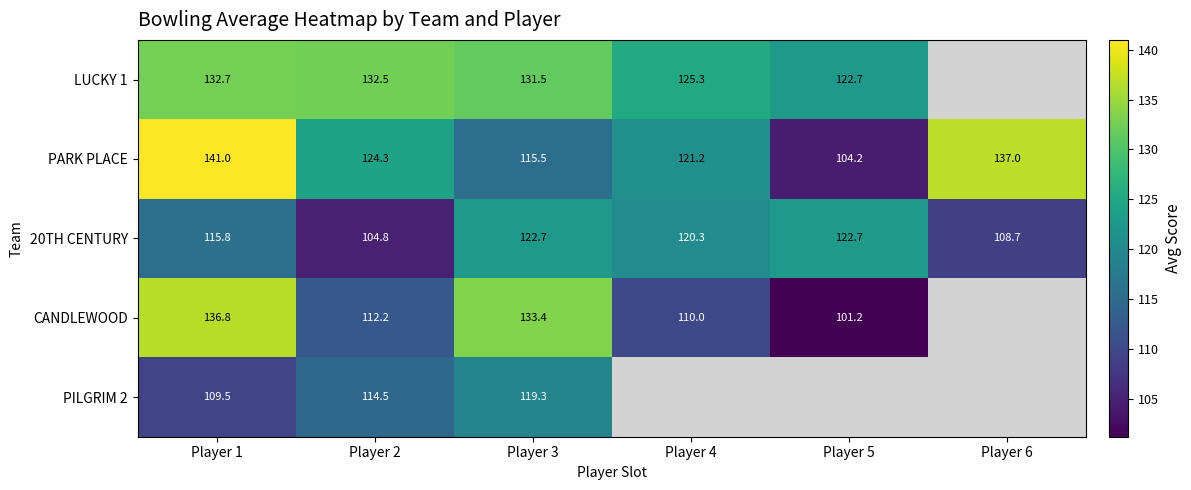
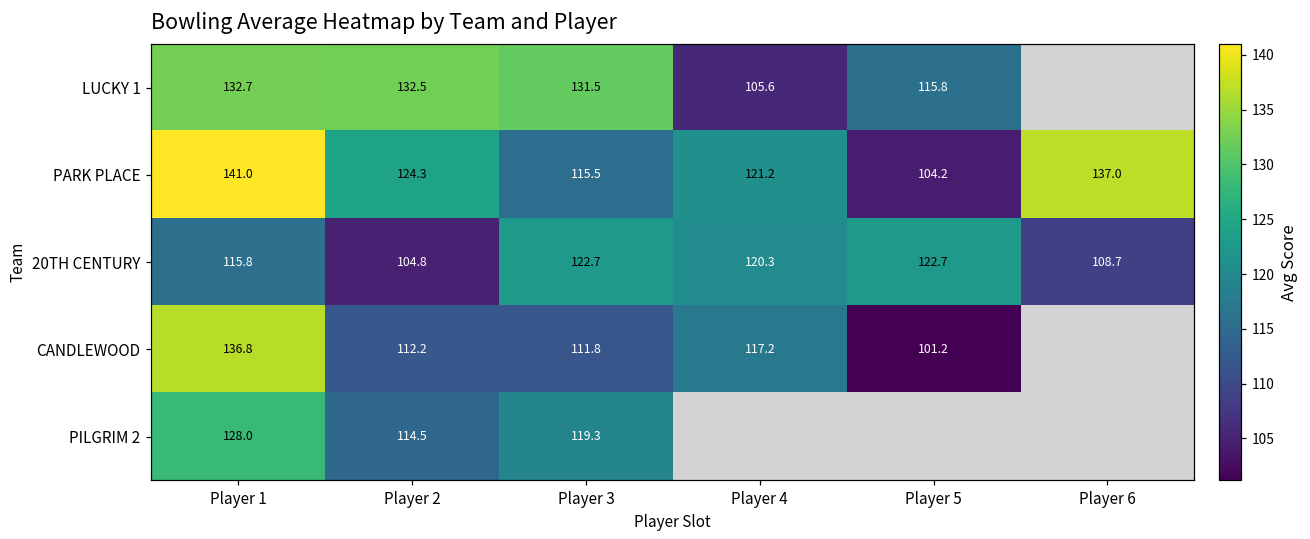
  {
    "LUCKY 1": {
      "Player 1": 132.7,
      "Player 2": 132.5,
      "Player 3": 131.5,
-     "Player 4": 125.3,
-     "Player 5": 122.7
+     "Player 4": 105.6,
+     "Player 5": 115.8
    },
    "PARK PLACE": {
      "Player 1": 141.0,
      "Player 2": 124.3,
      "Player 3": 115.5,
      "Player 4": 121.2,
      "Player 5": 104.2,
      "Player 6": 137.0
    },
    "20TH CENTURY": {
      "Player 1": 115.8,
      "Player 2": 104.8,
      "Player 3": 122.7,
      "Player 4": 120.3,
      "Player 5": 122.7,
      "Player 6": 108.7
    },
    "CANDLEWOOD": {
      "Player 1": 136.8,
      "Player 2": 112.2,
-     "Player 3": 133.4,
-     "Player 4": 110.0,
+     "Player 3": 111.8,
+     "Player 4": 117.2,
      "Player 5": 101.2
    },
    "PILGRIM 2": {
-     "Player 1": 109.5,
+     "Player 1": 128.0,
      "Player 2": 114.5,
      "Player 3": 119.3
    }
  }
